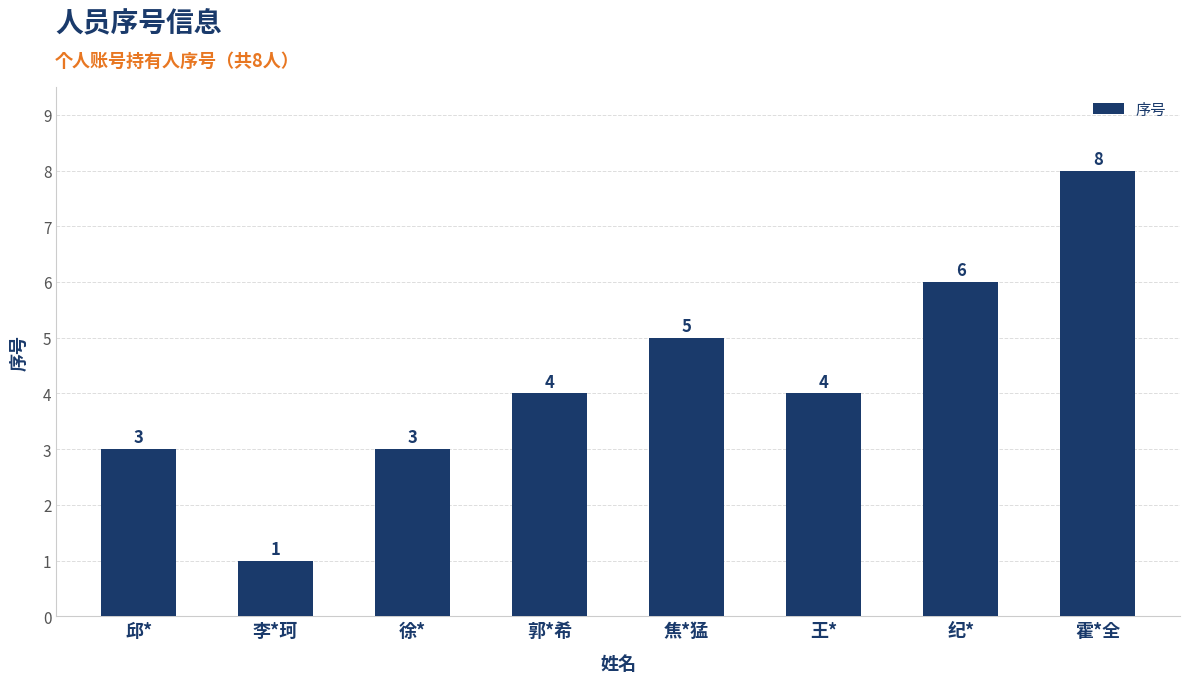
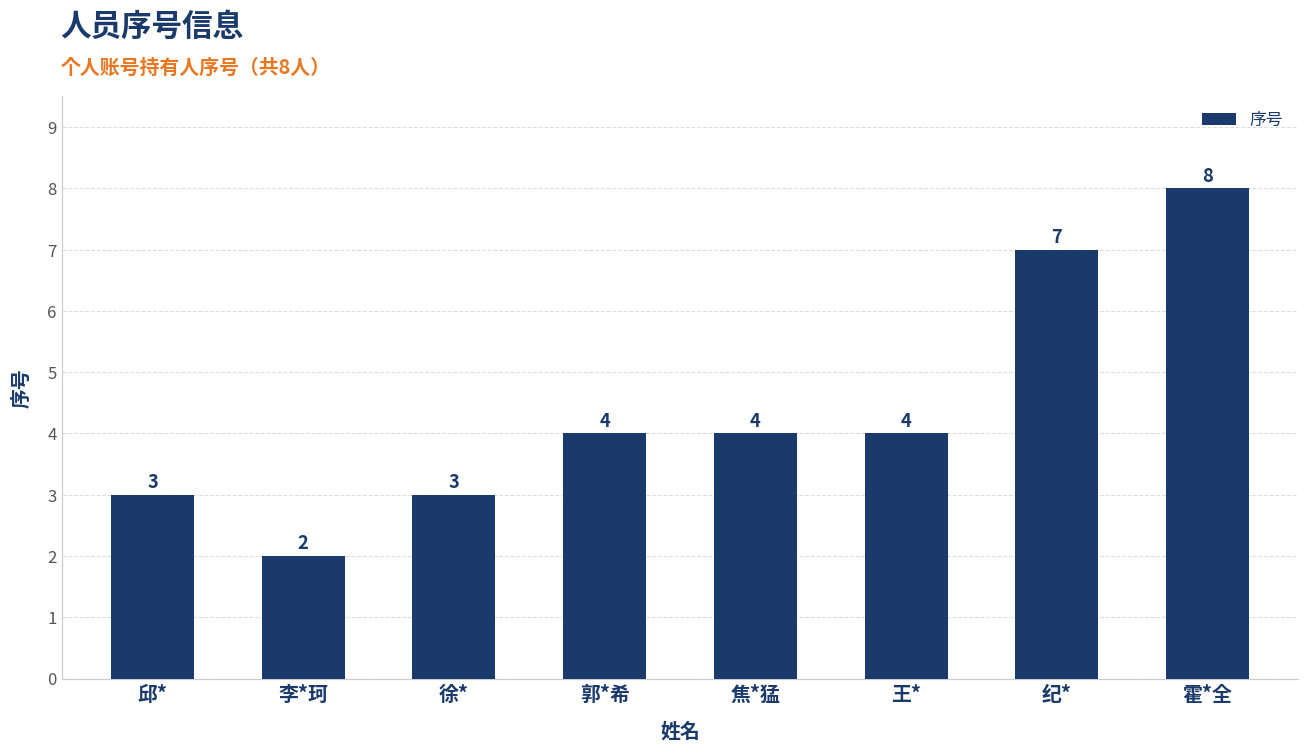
  {
    "邱*": 3,
-   "李*珂": 1,
+   "李*珂": 2,
    "徐*": 3,
    "郭*希": 4,
-   "焦*猛": 5,
+   "焦*猛": 4,
    "王*": 4,
-   "纪*": 6,
+   "纪*": 7,
    "霍*全": 8
  }
